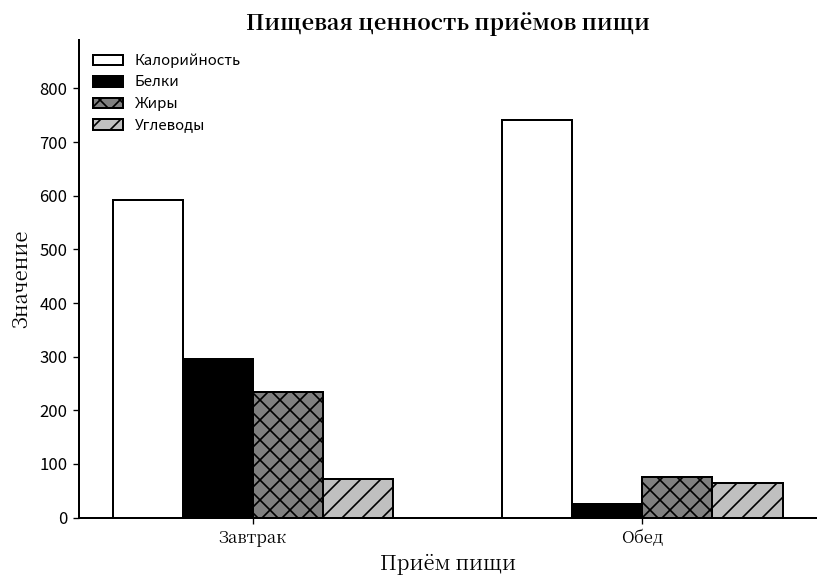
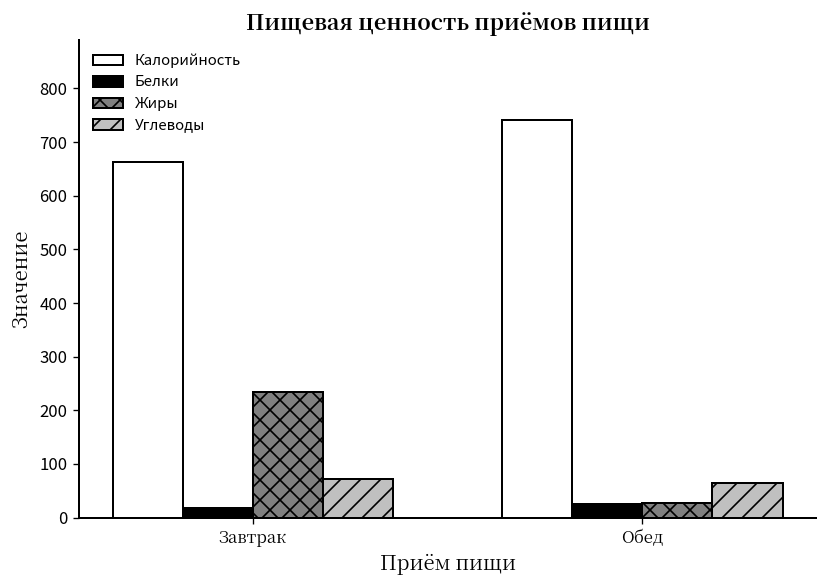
  {
    "Калорийность": {
-     "Завтрак": 590,
+     "Завтрак": 660,
      "Обед": 740
    },
    "Белки": {
-     "Завтрак": 300,
+     "Завтрак": 20,
      "Обед": 30
    },
    "Жиры": {
      "Завтрак": 230,
-     "Обед": 80
+     "Обед": 30
    },
    "Углеводы": {
      "Завтрак": 70,
      "Обед": 60
    }
  }
